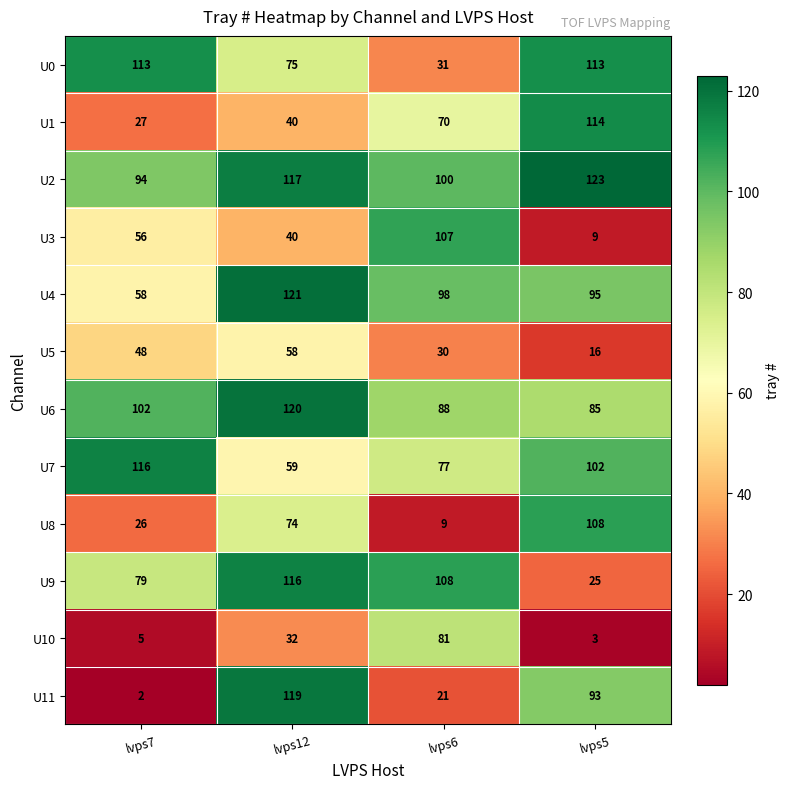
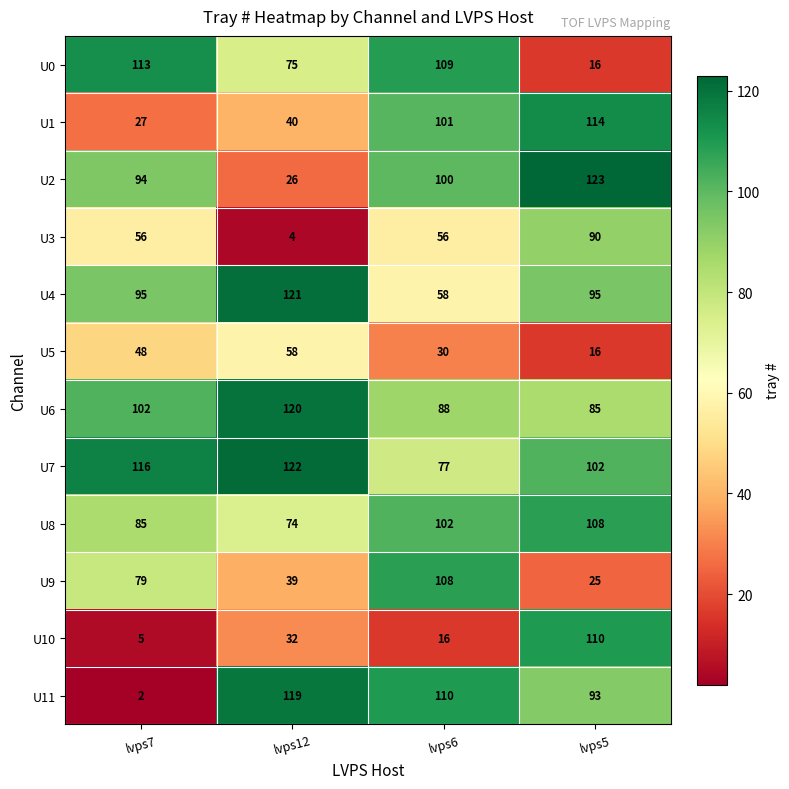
  {
    "U0": {
      "lvps7": 113,
      "lvps12": 75,
-     "lvps6": 31,
-     "lvps5": 113
+     "lvps6": 109,
+     "lvps5": 16
    },
    "U1": {
      "lvps7": 27,
      "lvps12": 40,
-     "lvps6": 70,
+     "lvps6": 101,
      "lvps5": 114
    },
    "U2": {
      "lvps7": 94,
-     "lvps12": 117,
+     "lvps12": 26,
      "lvps6": 100,
      "lvps5": 123
    },
    "U3": {
      "lvps7": 56,
-     "lvps12": 40,
-     "lvps6": 107,
-     "lvps5": 9
+     "lvps12": 4,
+     "lvps6": 56,
+     "lvps5": 90
    },
    "U4": {
-     "lvps7": 58,
+     "lvps7": 95,
      "lvps12": 121,
-     "lvps6": 98,
+     "lvps6": 58,
      "lvps5": 95
    },
    "U5": {
      "lvps7": 48,
      "lvps12": 58,
      "lvps6": 30,
      "lvps5": 16
    },
    "U6": {
      "lvps7": 102,
      "lvps12": 120,
      "lvps6": 88,
      "lvps5": 85
    },
    "U7": {
      "lvps7": 116,
-     "lvps12": 59,
+     "lvps12": 122,
      "lvps6": 77,
      "lvps5": 102
    },
    "U8": {
-     "lvps7": 26,
+     "lvps7": 85,
      "lvps12": 74,
-     "lvps6": 9,
+     "lvps6": 102,
      "lvps5": 108
    },
    "U9": {
      "lvps7": 79,
-     "lvps12": 116,
+     "lvps12": 39,
      "lvps6": 108,
      "lvps5": 25
    },
    "U10": {
      "lvps7": 5,
      "lvps12": 32,
-     "lvps6": 81,
-     "lvps5": 3
+     "lvps6": 16,
+     "lvps5": 110
    },
    "U11": {
      "lvps7": 2,
      "lvps12": 119,
-     "lvps6": 21,
+     "lvps6": 110,
      "lvps5": 93
    }
  }
